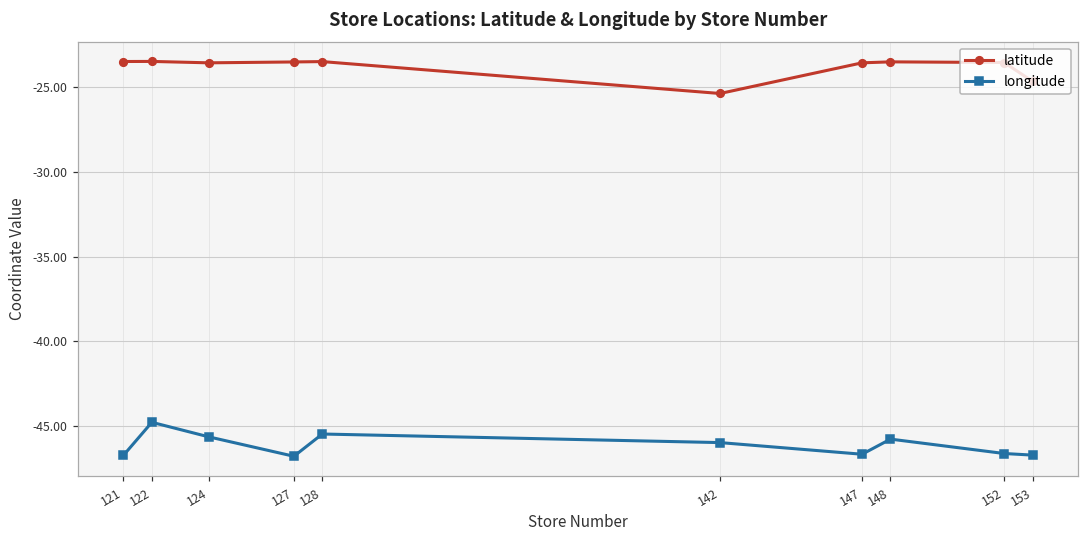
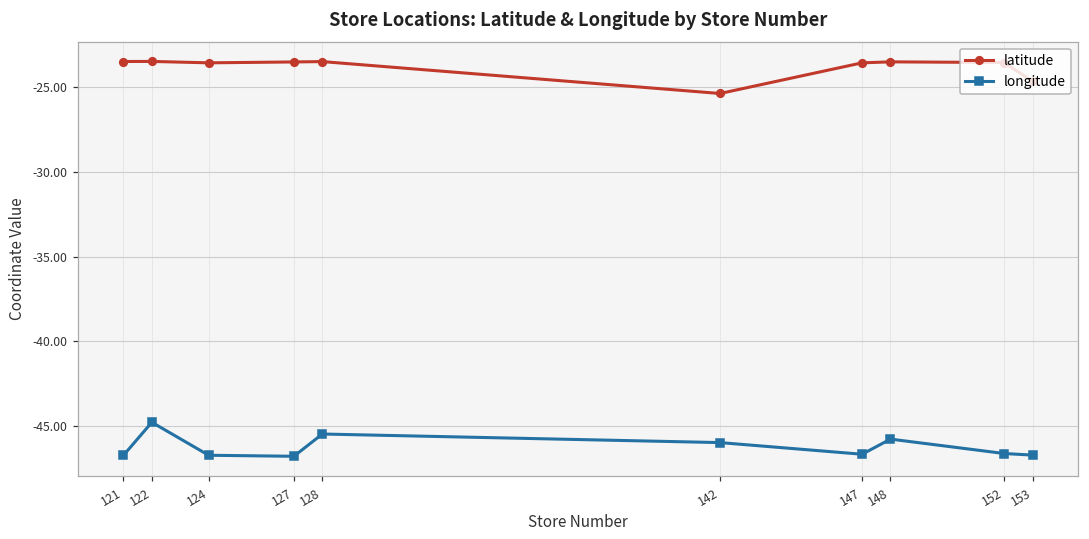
  {
    "latitude": {
      "121": -23.5,
      "122": -23.5,
      "124": -23.6,
      "127": -23.5,
      "128": -23.5,
      "142": -25.4,
      "147": -23.6,
      "148": -23.5
    },
    "longitude": {
      "121": -46.7,
      "122": -44.8,
-     "124": -45.6,
+     "124": -46.7,
      "127": -46.8,
      "128": -45.4,
      "142": -46.0,
      "147": -46.6,
      "148": -45.7,
      "152": -46.6,
      "153": -46.7
    }
  }
